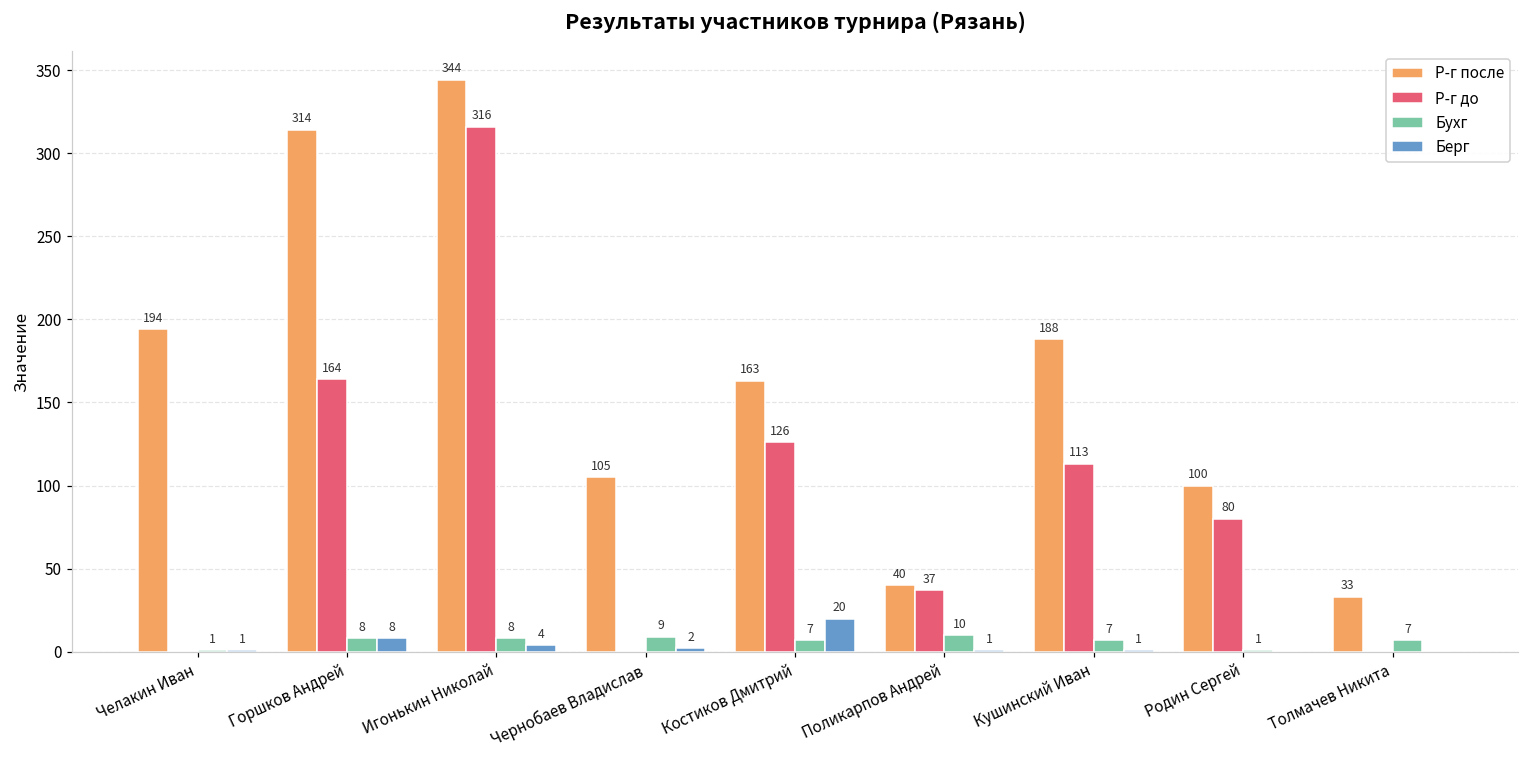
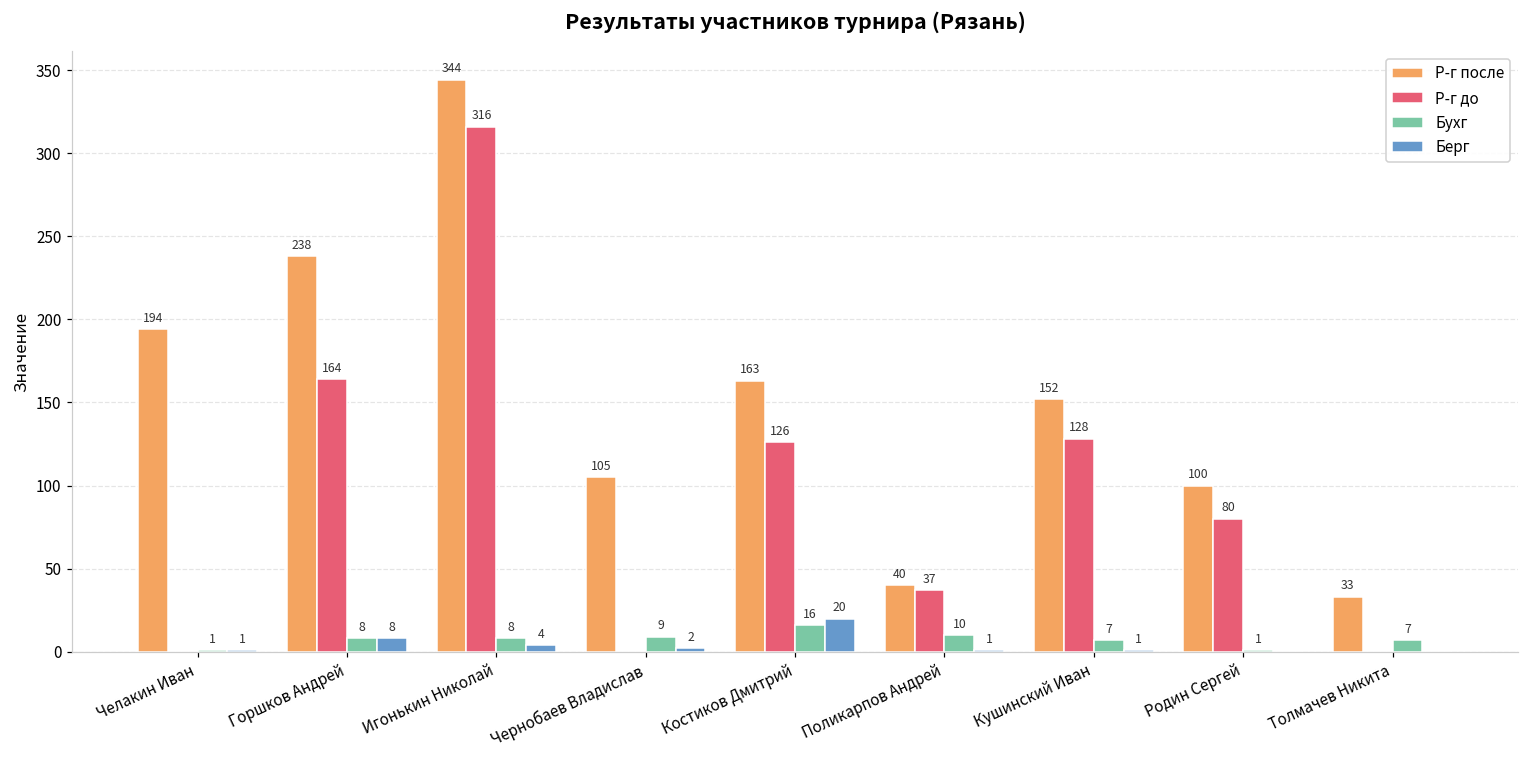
  {
    "Р-г после": {
      "Челакин Иван": 194,
-     "Горшков Андрей": 314,
+     "Горшков Андрей": 238,
      "Игонькин Николай": 344,
      "Чернобаев Владислав": 105,
      "Костиков Дмитрий": 163,
      "Поликарпов Андрей": 40,
-     "Кушинский Иван": 188,
+     "Кушинский Иван": 152,
      "Родин Сергей": 100,
      "Толмачев Никита": 33
    },
    "Р-г до": {
      "Горшков Андрей": 164,
      "Игонькин Николай": 316,
      "Костиков Дмитрий": 126,
      "Поликарпов Андрей": 37,
-     "Кушинский Иван": 113,
+     "Кушинский Иван": 128,
      "Родин Сергей": 80
    },
    "Бухг": {
      "Челакин Иван": 1,
      "Горшков Андрей": 8,
      "Игонькин Николай": 8,
      "Чернобаев Владислав": 9,
-     "Костиков Дмитрий": 7,
+     "Костиков Дмитрий": 16,
      "Поликарпов Андрей": 10,
      "Кушинский Иван": 7,
      "Родин Сергей": 1,
      "Толмачев Никита": 7
    },
    "Берг": {
      "Челакин Иван": 1,
      "Горшков Андрей": 8,
      "Игонькин Николай": 4,
      "Чернобаев Владислав": 2,
      "Костиков Дмитрий": 20,
      "Поликарпов Андрей": 1,
      "Кушинский Иван": 1
    }
  }
